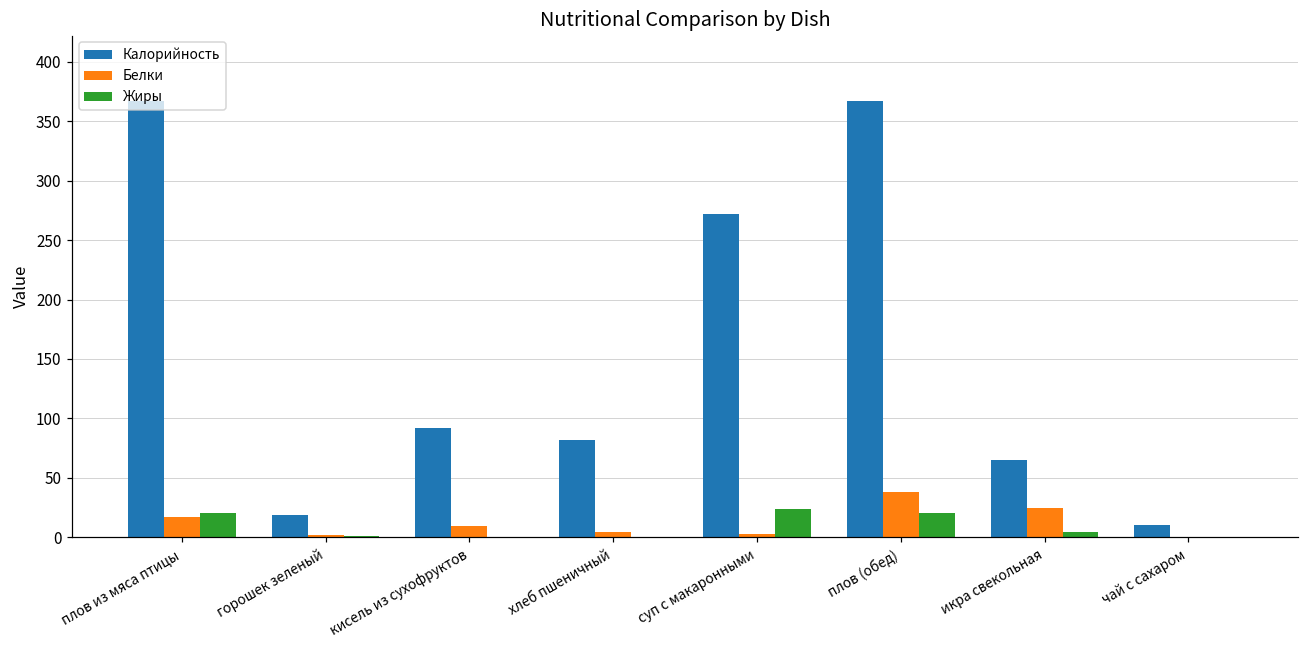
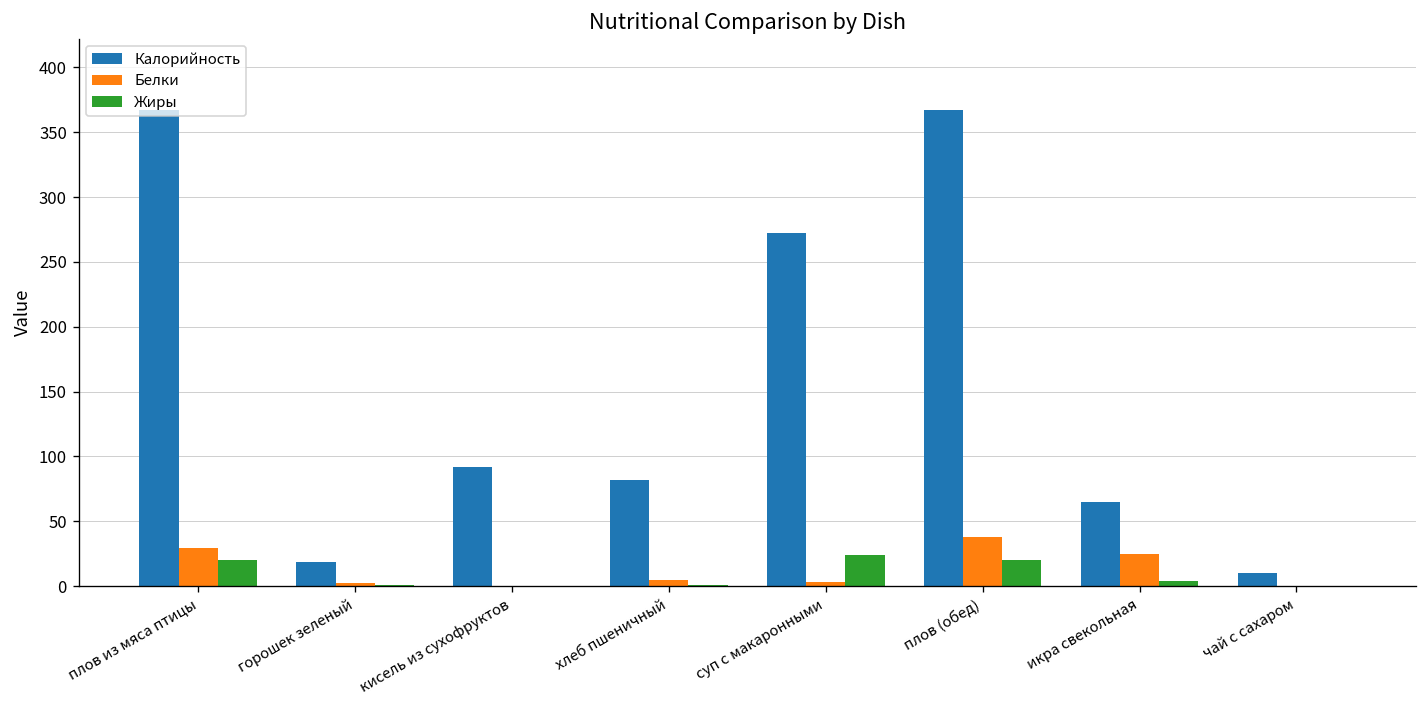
  {
    "Калорийность": {
      "горошек зеленый": 19,
      "кисель из сухофруктов": 92,
      "хлеб пшеничный": 82,
      "суп с макаронными": 272,
      "плов (обед)": 367,
      "икра свекольная": 65,
      "чай с сахаром": 10
    },
    "Белки": {
-     "плов из мяса птицы": 17,
-     "кисель из сухофруктов": 10,
+     "плов из мяса птицы": 29,
+     "кисель из сухофруктов": 0,
      "хлеб пшеничный": 5,
      "суп с макаронными": 3,
      "плов (обед)": 38,
      "икра свекольная": 25,
      "чай с сахаром": 0
    },
    "Жиры": {
      "плов из мяса птицы": 20,
      "кисель из сухофруктов": 0,
      "суп с макаронными": 24,
      "плов (обед)": 20,
      "икра свекольная": 4,
      "чай с сахаром": 0
    }
  }
